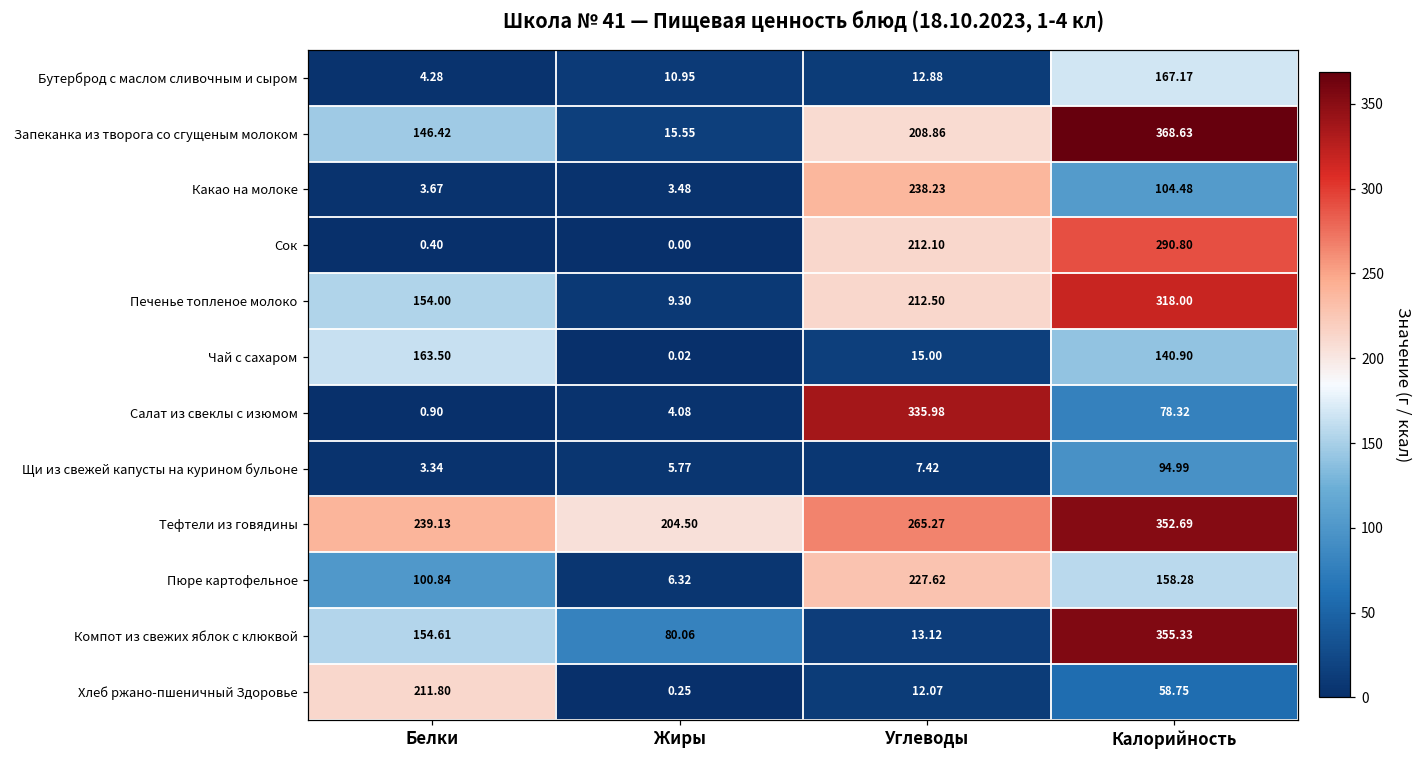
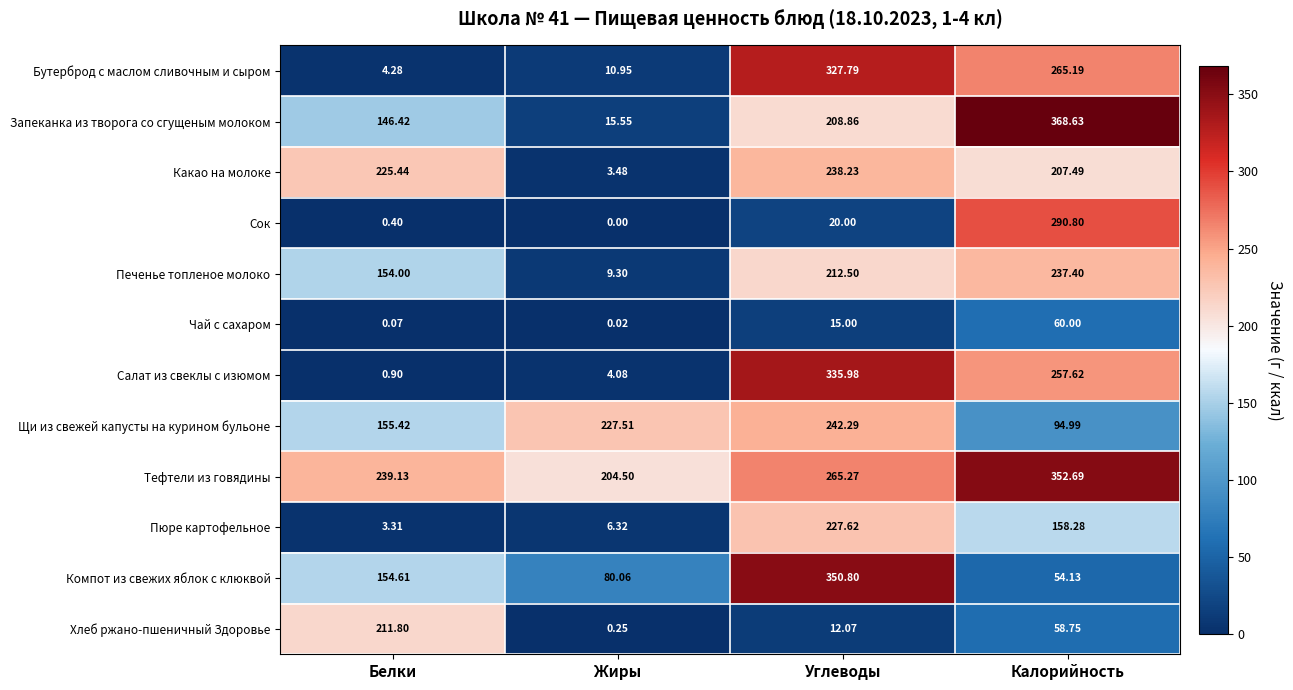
  {
    "Бутерброд с маслом сливочным и сыром": {
      "Белки": 4.28,
      "Жиры": 10.95,
-     "Углеводы": 12.88,
-     "Калорийность": 167.17
+     "Углеводы": 327.79,
+     "Калорийность": 265.19
    },
    "Запеканка из творога со сгущеным молоком": {
      "Белки": 146.42,
      "Жиры": 15.55,
      "Углеводы": 208.86,
      "Калорийность": 368.63
    },
    "Какао на молоке": {
-     "Белки": 3.67,
+     "Белки": 225.44,
      "Жиры": 3.48,
      "Углеводы": 238.23,
-     "Калорийность": 104.48
+     "Калорийность": 207.49
    },
    "Сок": {
      "Белки": 0.40,
      "Жиры": 0.00,
-     "Углеводы": 212.10,
+     "Углеводы": 20.00,
      "Калорийность": 290.80
    },
    "Печенье топленое молоко": {
      "Белки": 154.00,
      "Жиры": 9.30,
      "Углеводы": 212.50,
-     "Калорийность": 318.00
+     "Калорийность": 237.40
    },
    "Чай с сахаром": {
-     "Белки": 163.50,
+     "Белки": 0.07,
      "Жиры": 0.02,
      "Углеводы": 15.00,
-     "Калорийность": 140.90
+     "Калорийность": 60.00
    },
    "Салат из свеклы с изюмом": {
      "Белки": 0.90,
      "Жиры": 4.08,
      "Углеводы": 335.98,
-     "Калорийность": 78.32
+     "Калорийность": 257.62
    },
    "Щи из свежей капусты на курином бульоне": {
-     "Белки": 3.34,
-     "Жиры": 5.77,
-     "Углеводы": 7.42,
+     "Белки": 155.42,
+     "Жиры": 227.51,
+     "Углеводы": 242.29,
      "Калорийность": 94.99
    },
    "Тефтели из говядины": {
      "Белки": 239.13,
      "Жиры": 204.50,
      "Углеводы": 265.27,
      "Калорийность": 352.69
    },
    "Пюре картофельное": {
-     "Белки": 100.84,
+     "Белки": 3.31,
      "Жиры": 6.32,
      "Углеводы": 227.62,
      "Калорийность": 158.28
    },
    "Компот из свежих яблок с клюквой": {
      "Белки": 154.61,
      "Жиры": 80.06,
-     "Углеводы": 13.12,
-     "Калорийность": 355.33
+     "Углеводы": 350.80,
+     "Калорийность": 54.13
    },
    "Хлеб ржано-пшеничный Здоровье": {
      "Белки": 211.80,
      "Жиры": 0.25,
      "Углеводы": 12.07,
      "Калорийность": 58.75
    }
  }
